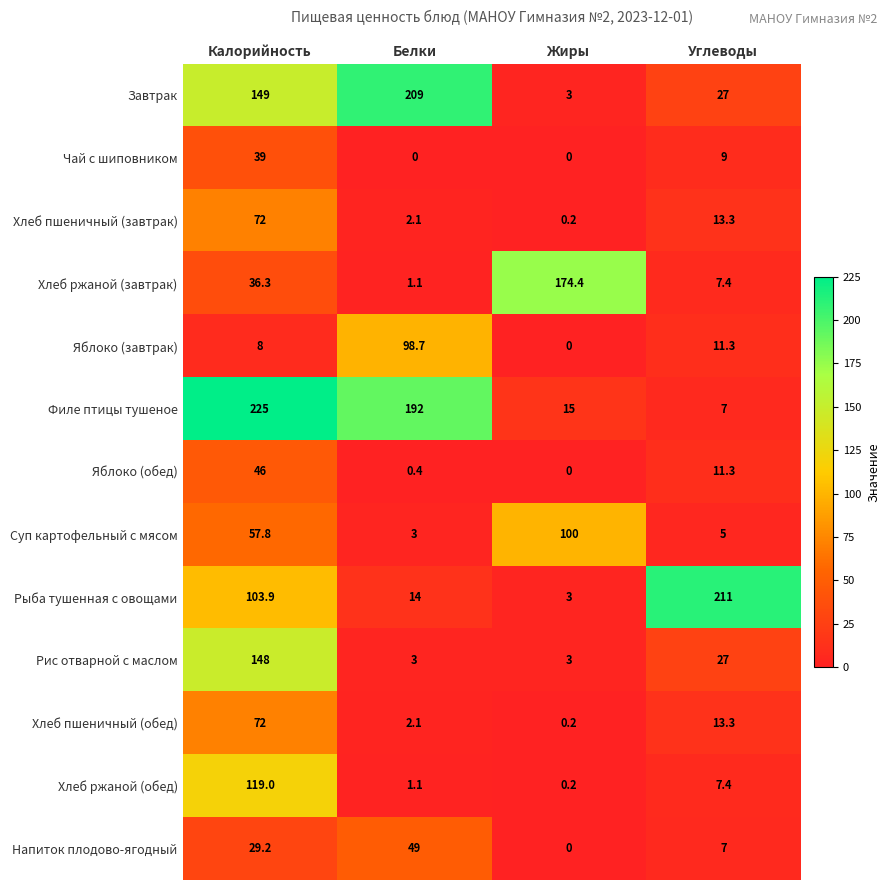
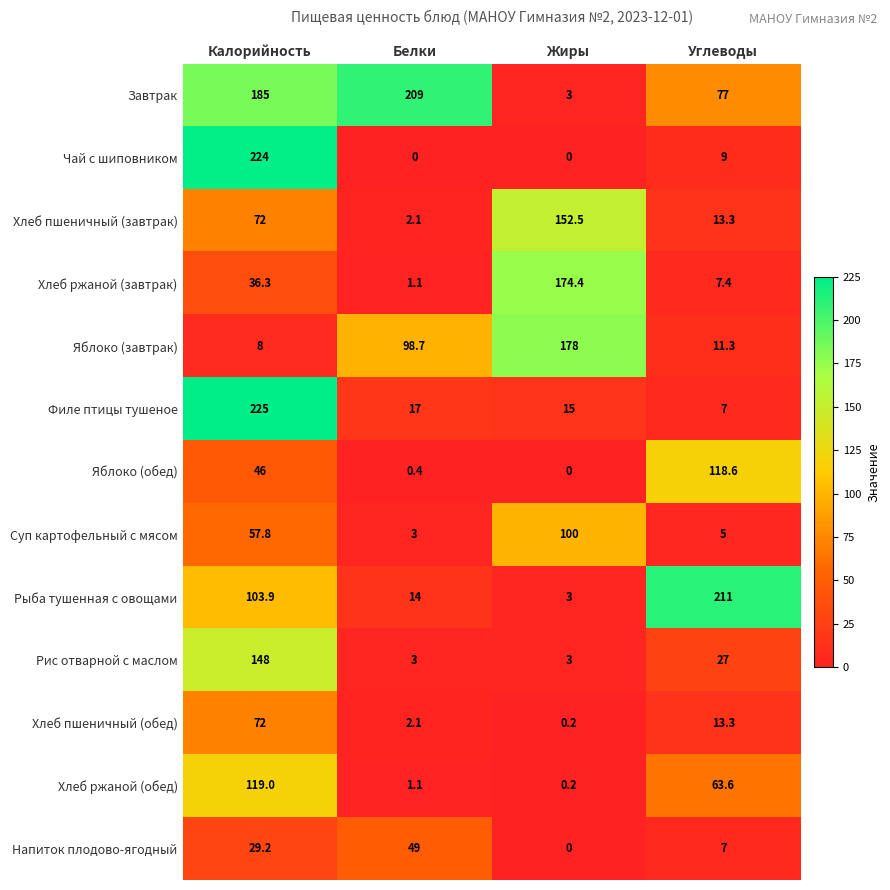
  {
    "Завтрак": {
-     "Калорийность": 149,
+     "Калорийность": 185,
      "Белки": 209,
      "Жиры": 3,
-     "Углеводы": 27
+     "Углеводы": 77
    },
    "Чай с шиповником": {
-     "Калорийность": 39,
+     "Калорийность": 224,
      "Белки": 0,
      "Жиры": 0,
      "Углеводы": 9
    },
    "Хлеб пшеничный (завтрак)": {
      "Калорийность": 72,
      "Белки": 2.1,
-     "Жиры": 0.2,
+     "Жиры": 152.5,
      "Углеводы": 13.3
    },
    "Хлеб ржаной (завтрак)": {
      "Калорийность": 36.3,
      "Белки": 1.1,
      "Жиры": 174.4,
      "Углеводы": 7.4
    },
    "Яблоко (завтрак)": {
      "Калорийность": 8,
      "Белки": 98.7,
-     "Жиры": 0,
+     "Жиры": 178,
      "Углеводы": 11.3
    },
    "Филе птицы тушеное": {
      "Калорийность": 225,
-     "Белки": 192,
+     "Белки": 17,
      "Жиры": 15,
      "Углеводы": 7
    },
    "Яблоко (обед)": {
      "Калорийность": 46,
      "Белки": 0.4,
      "Жиры": 0,
-     "Углеводы": 11.3
+     "Углеводы": 118.6
    },
    "Суп картофельный с мясом": {
      "Калорийность": 57.8,
      "Белки": 3,
      "Жиры": 100,
      "Углеводы": 5
    },
    "Рыба тушенная с овощами": {
      "Калорийность": 103.9,
      "Белки": 14,
      "Жиры": 3,
      "Углеводы": 211
    },
    "Рис отварной с маслом": {
      "Калорийность": 148,
      "Белки": 3,
      "Жиры": 3,
      "Углеводы": 27
    },
    "Хлеб пшеничный (обед)": {
      "Калорийность": 72,
      "Белки": 2.1,
      "Жиры": 0.2,
      "Углеводы": 13.3
    },
    "Хлеб ржаной (обед)": {
      "Калорийность": 119.0,
      "Белки": 1.1,
      "Жиры": 0.2,
-     "Углеводы": 7.4
+     "Углеводы": 63.6
    },
    "Напиток плодово-ягодный": {
      "Калорийность": 29.2,
      "Белки": 49,
      "Жиры": 0,
      "Углеводы": 7
    }
  }
